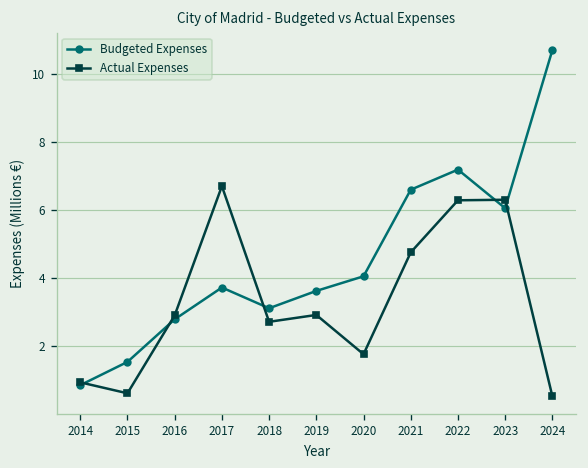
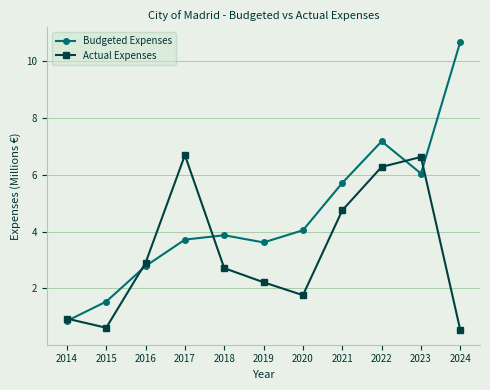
  {
    "Budgeted Expenses": {
      "2015": 1.5,
      "2016": 2.8,
      "2017": 3.7,
-     "2018": 3.1,
+     "2018": 3.9,
      "2019": 3.6,
      "2020": 4.0,
-     "2021": 6.6,
+     "2021": 5.7,
      "2022": 7.2,
      "2023": 6.0,
      "2024": 10.7
    },
    "Actual Expenses": {
      "2015": 0.6,
      "2016": 2.9,
      "2017": 6.7,
      "2018": 2.7,
-     "2019": 2.9,
+     "2019": 2.2,
      "2020": 1.8,
      "2021": 4.7,
      "2022": 6.3,
-     "2023": 6.3,
+     "2023": 6.6,
      "2024": 0.5
    }
  }
